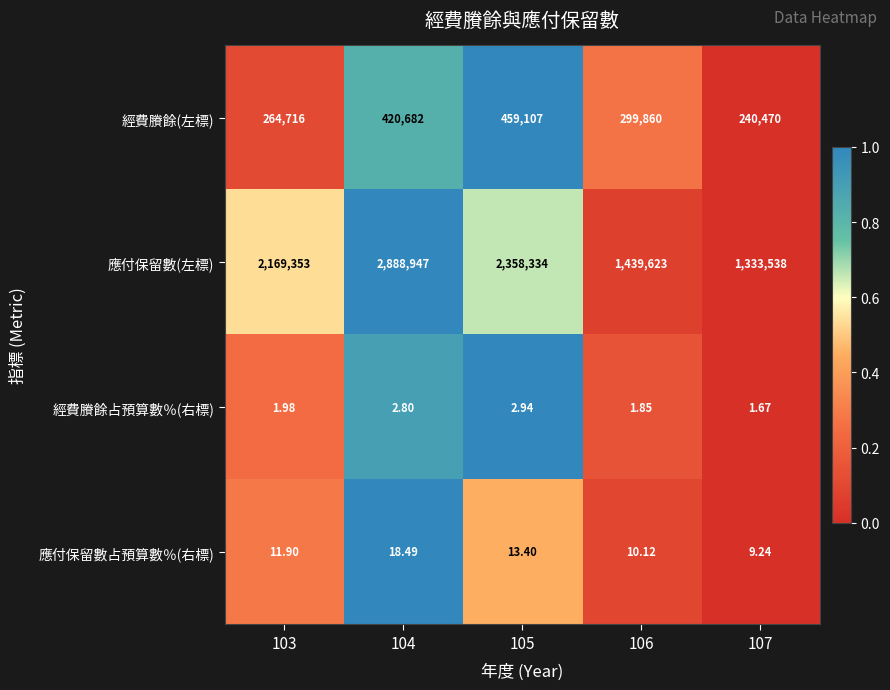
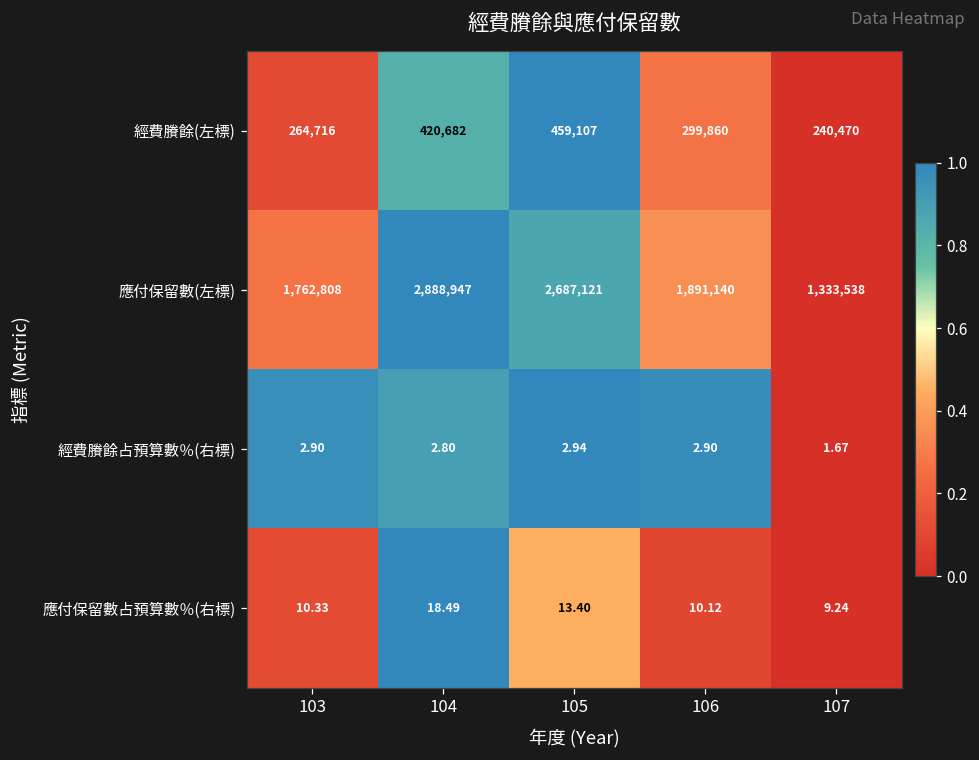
  {
    "經費賸餘(左標)": {
      "103": "264,716",
      "104": "420,682",
      "105": "459,107",
      "106": "299,860",
      "107": "240,470"
    },
    "應付保留數(左標)": {
-     "103": "2,169,353",
+     "103": "1,762,808",
      "104": "2,888,947",
-     "105": "2,358,334",
-     "106": "1,439,623",
+     "105": "2,687,121",
+     "106": "1,891,140",
      "107": "1,333,538"
    },
    "經費賸餘占預算數％(右標)": {
-     "103": "1.98",
+     "103": "2.90",
      "104": "2.80",
      "105": "2.94",
-     "106": "1.85",
+     "106": "2.90",
      "107": "1.67"
    },
    "應付保留數占預算數％(右標)": {
-     "103": "11.90",
+     "103": "10.33",
      "104": "18.49",
      "105": "13.40",
      "106": "10.12",
      "107": "9.24"
    }
  }
